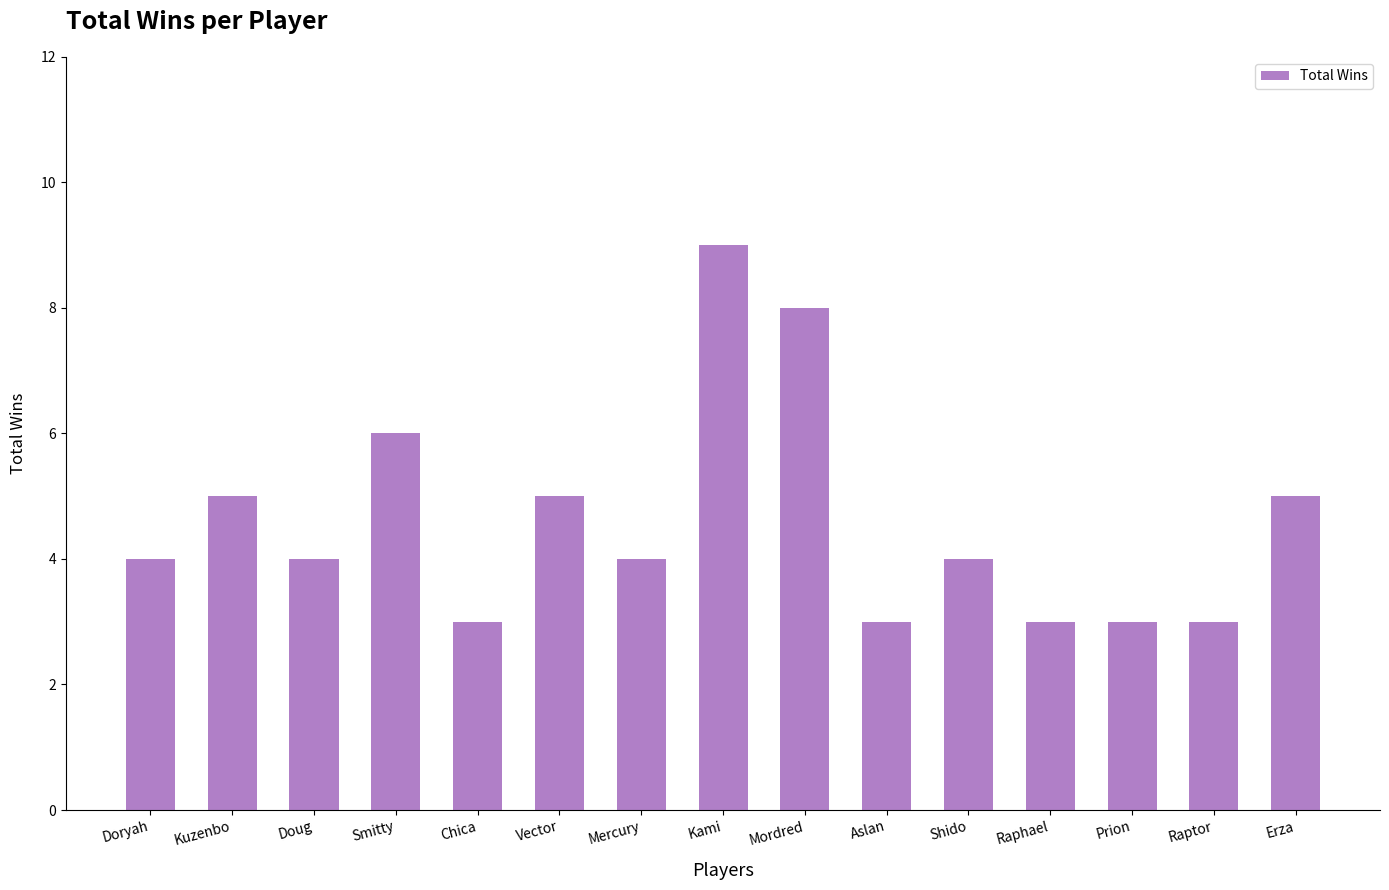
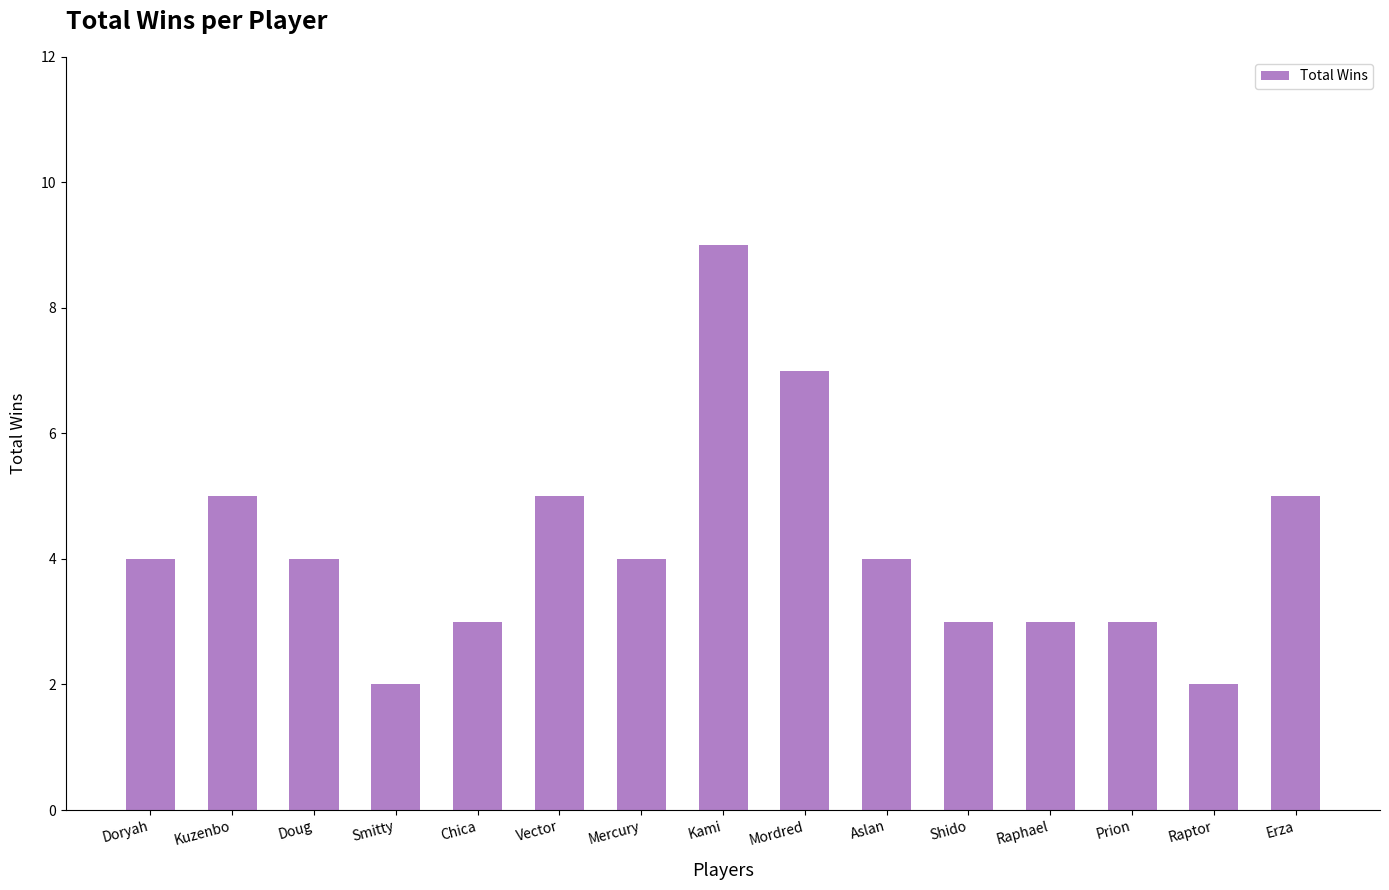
  {
    "Doryah": 4,
    "Kuzenbo": 5,
    "Doug": 4,
-   "Smitty": 6,
+   "Smitty": 2,
    "Chica": 3,
    "Vector": 5,
    "Mercury": 4,
    "Kami": 9,
-   "Mordred": 8,
-   "Aslan": 3,
-   "Shido": 4,
+   "Mordred": 7,
+   "Aslan": 4,
+   "Shido": 3,
    "Raphael": 3,
    "Prion": 3,
-   "Raptor": 3,
+   "Raptor": 2,
    "Erza": 5
  }
